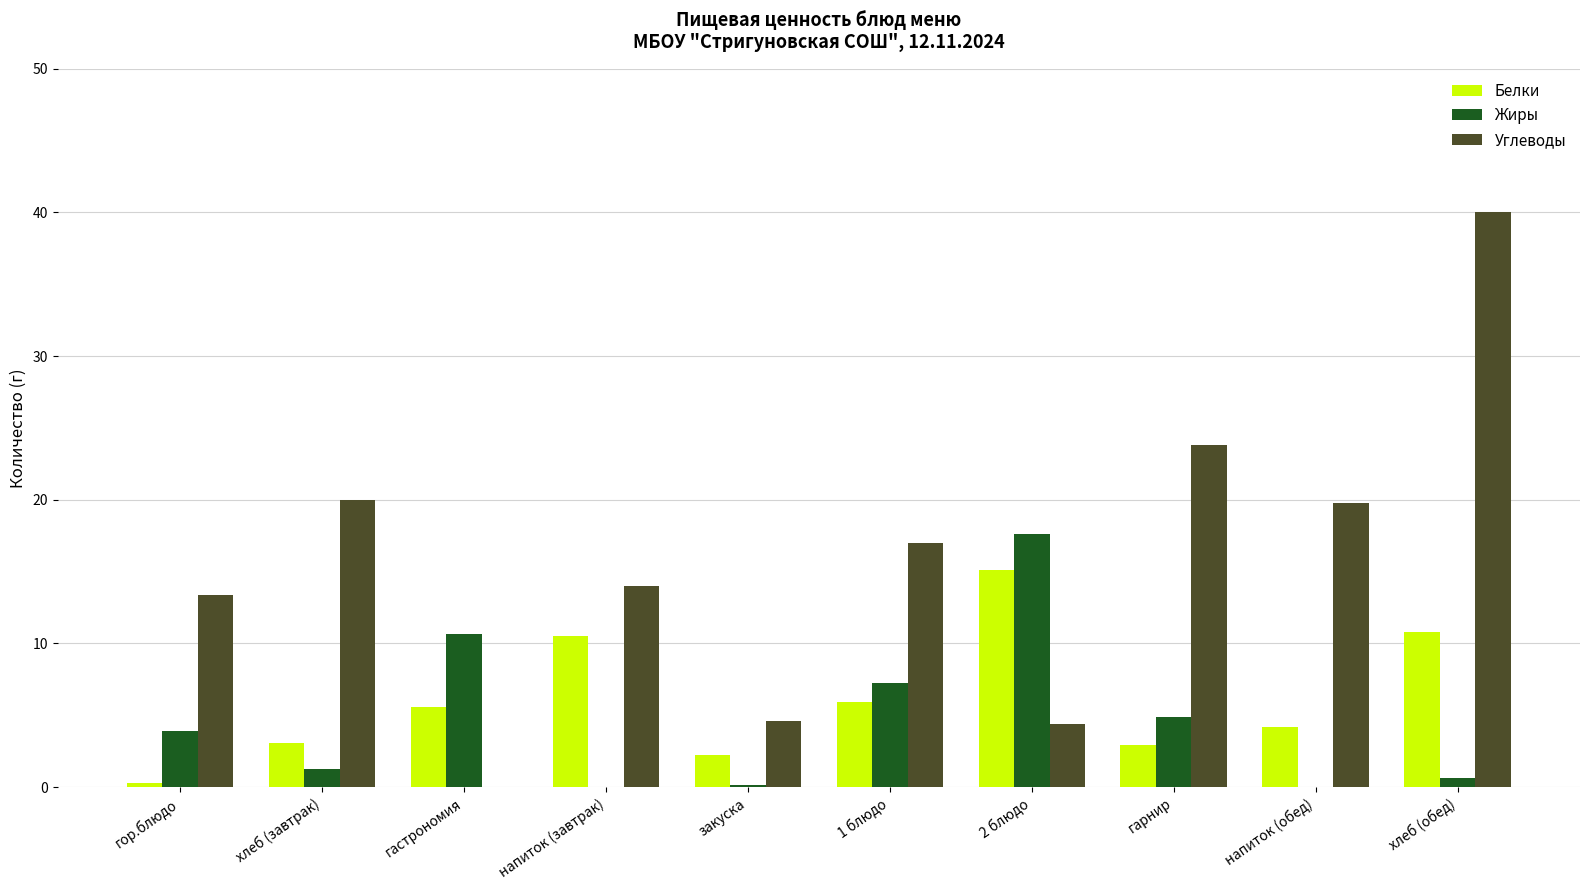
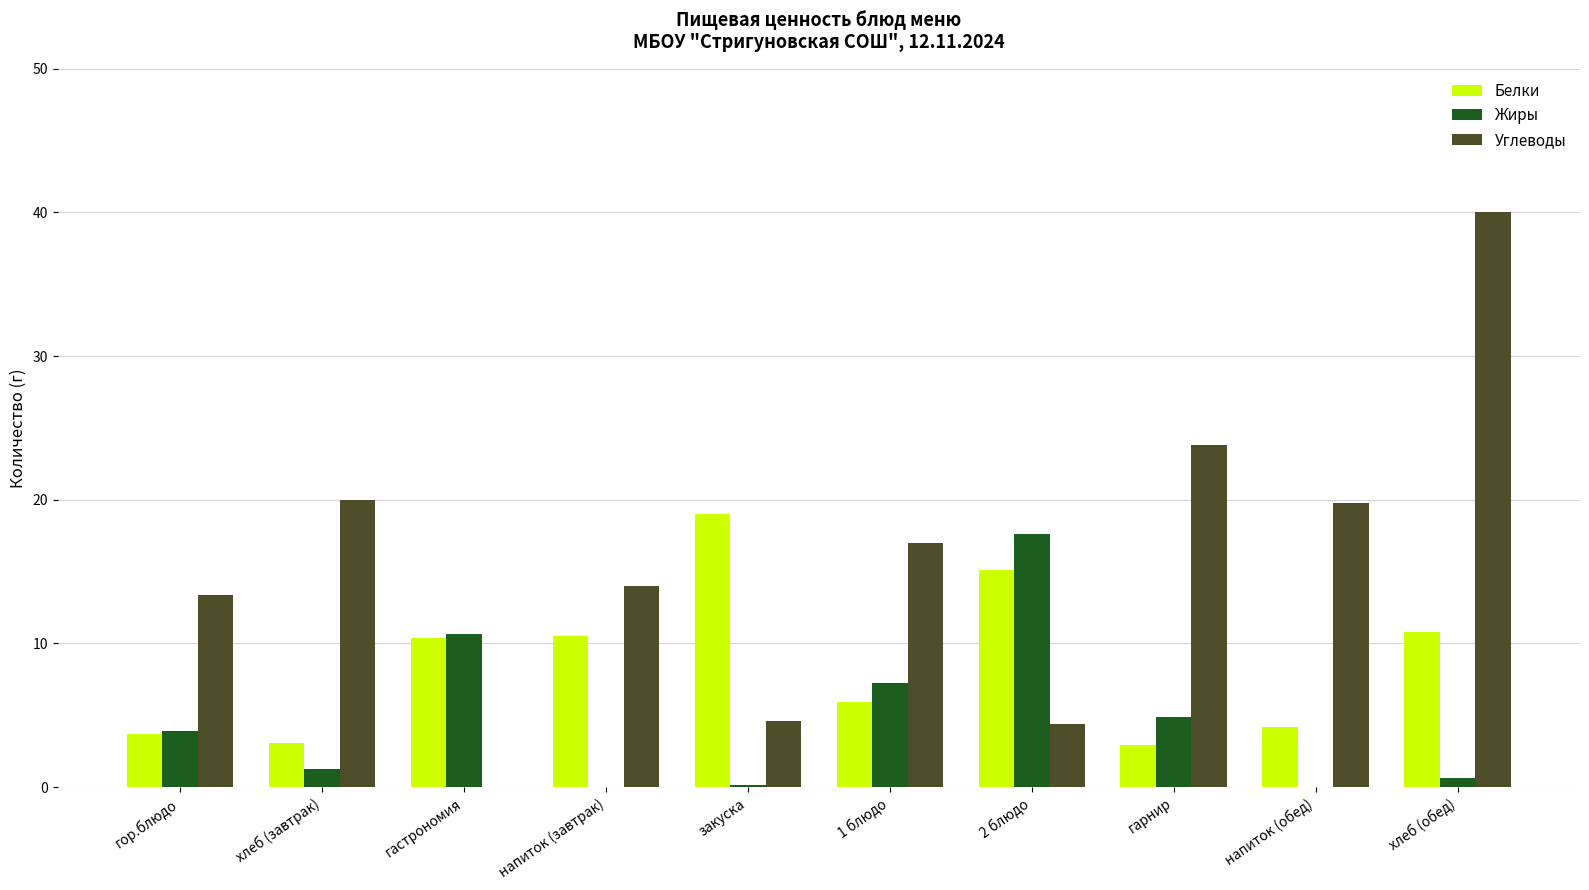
  {
    "Белки": {
-     "гор.блюдо": 0.3,
+     "гор.блюдо": 3.7,
      "хлеб (завтрак)": 3.0,
-     "гастрономия": 5.6,
+     "гастрономия": 10.4,
      "напиток (завтрак)": 10.5,
-     "закуска": 2.3,
+     "закуска": 19.0,
      "1 блюдо": 5.9,
      "2 блюдо": 15.1,
      "гарнир": 2.9,
      "напиток (обед)": 4.2,
      "хлеб (обед)": 10.8
    }
  }
